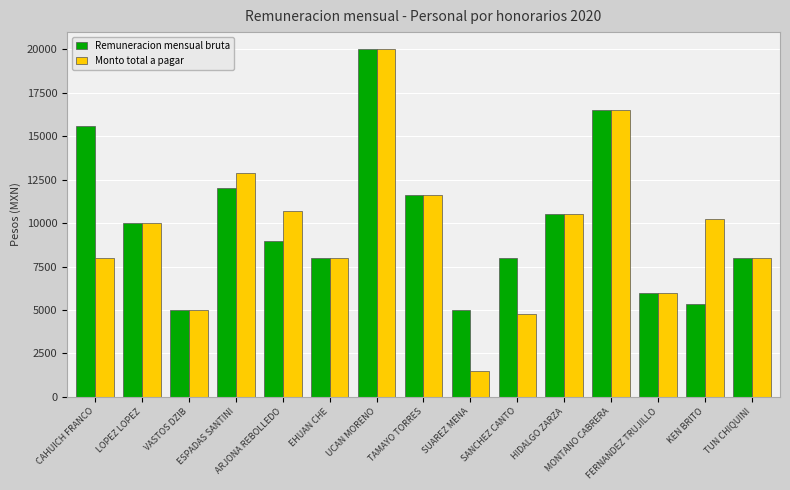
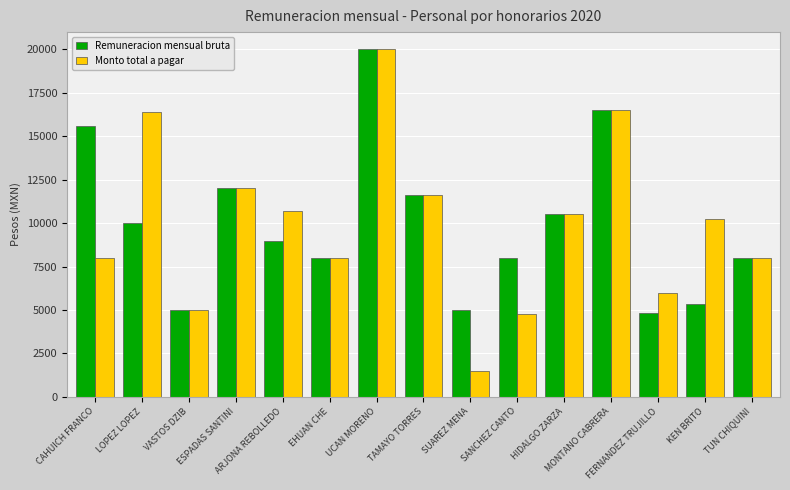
  {
    "Remuneracion mensual bruta": {
      "CAHUICH FRANCO": 15600,
      "LOPEZ LOPEZ": 10000,
      "VASTOS DZIB": 5000,
      "ESPADAS SANTINI": 12000,
      "ARJONA REBOLLEDO": 9000,
      "EHUAN CHE": 8000,
      "UCAN MORENO": 20000,
      "TAMAYO TORRES": 11600,
      "SUAREZ MENA": 5000,
      "SANCHEZ CANTO": 8000,
      "HIDALGO ZARZA": 10500,
      "MONTANO CABRERA": 16500,
-     "FERNANDEZ TRUJILLO": 6000,
+     "FERNANDEZ TRUJILLO": 4800,
      "KEN BRITO": 5300,
      "TUN CHIQUINI": 8000
    },
    "Monto total a pagar": {
      "CAHUICH FRANCO": 8000,
-     "LOPEZ LOPEZ": 10000,
+     "LOPEZ LOPEZ": 16400,
      "VASTOS DZIB": 5000,
-     "ESPADAS SANTINI": 12900,
+     "ESPADAS SANTINI": 12000,
      "ARJONA REBOLLEDO": 10700,
      "EHUAN CHE": 8000,
      "UCAN MORENO": 20000,
      "TAMAYO TORRES": 11600,
      "SUAREZ MENA": 1500,
      "SANCHEZ CANTO": 4800,
      "HIDALGO ZARZA": 10500,
      "MONTANO CABRERA": 16500,
      "FERNANDEZ TRUJILLO": 6000,
      "KEN BRITO": 10200,
      "TUN CHIQUINI": 8000
    }
  }
